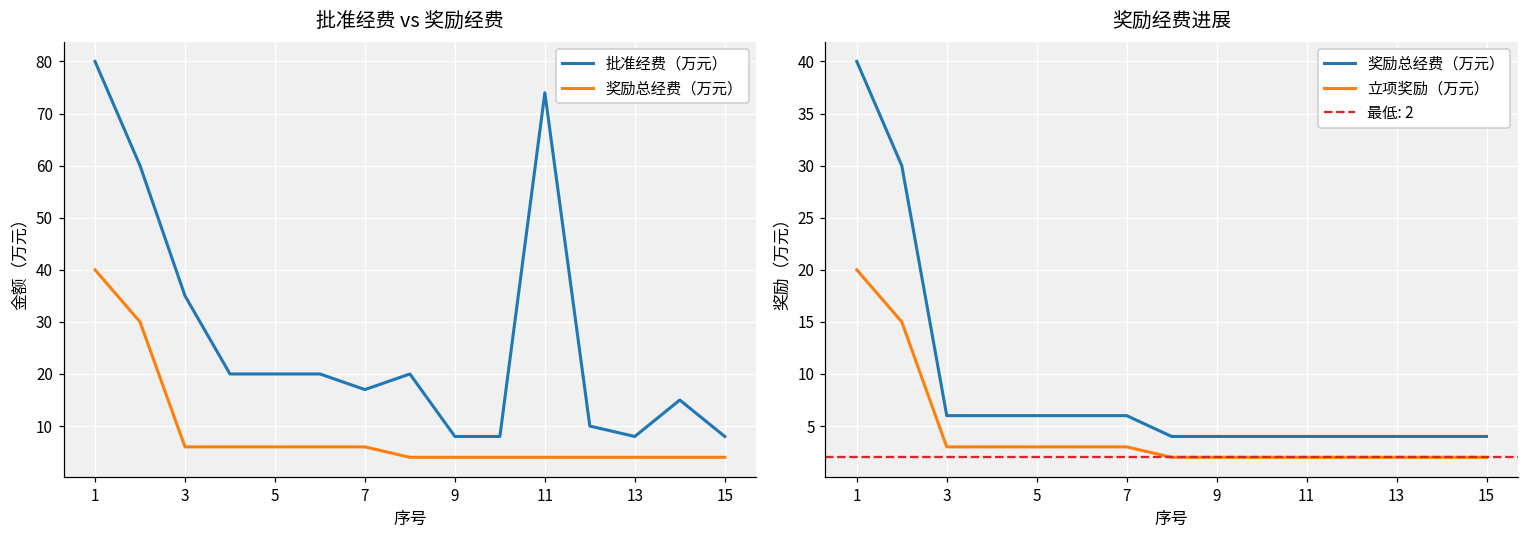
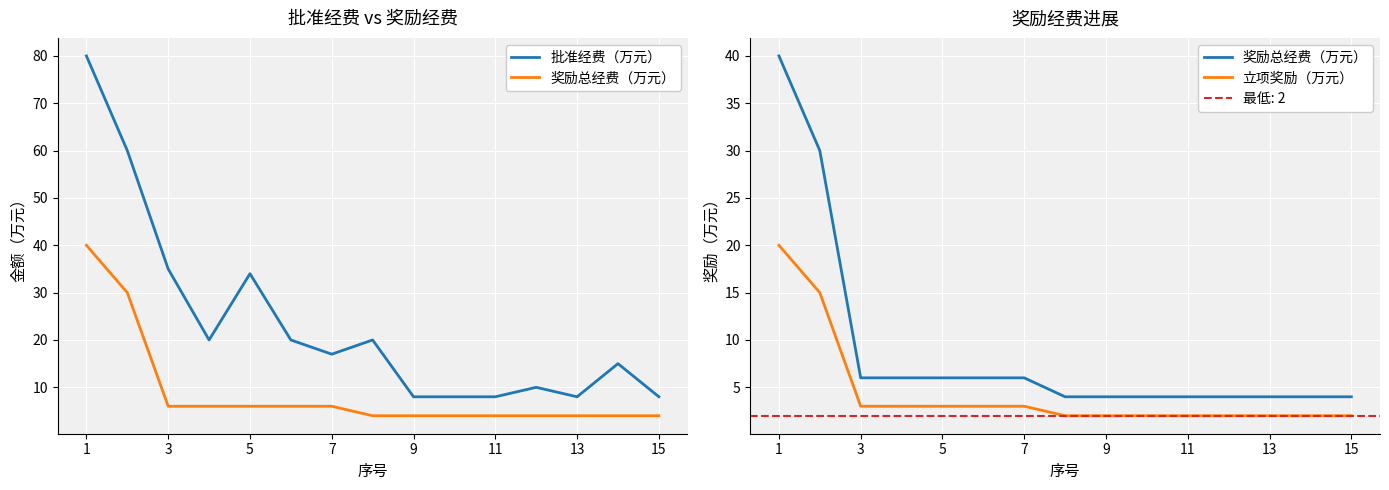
  {
    "批准经费 vs 奖励经费": {
      "批准经费（万元）": {
        "1": 80,
        "3": 35,
-       "5": 20,
+       "5": 34,
        "7": 17,
        "9": 8,
-       "11": 74,
+       "11": 8,
        "13": 8,
        "15": 8
      }
    },
    "奖励经费进展": {
      "奖励总经费（万元）": {
        "1": 40,
        "3": 6,
        "5": 6,
        "7": 6,
        "9": 4,
        "11": 4,
        "13": 4,
        "15": 4
      },
      "立项奖励（万元）": {
        "1": 20,
        "3": 3,
        "5": 3,
        "7": 3,
        "9": 2,
        "11": 2,
        "13": 2,
        "15": 2
      }
    }
  }
